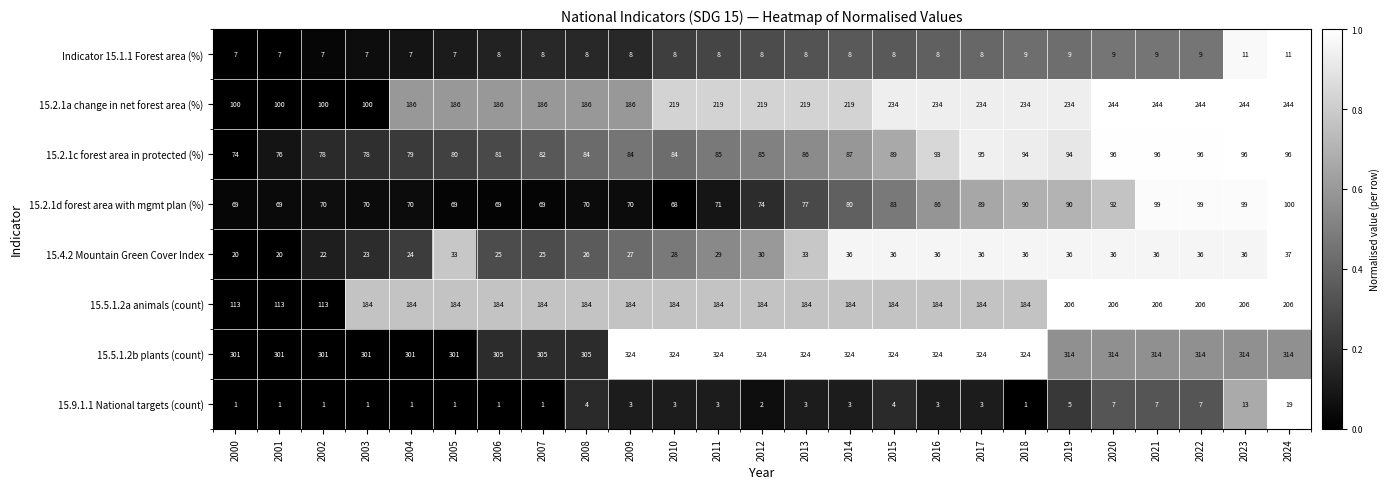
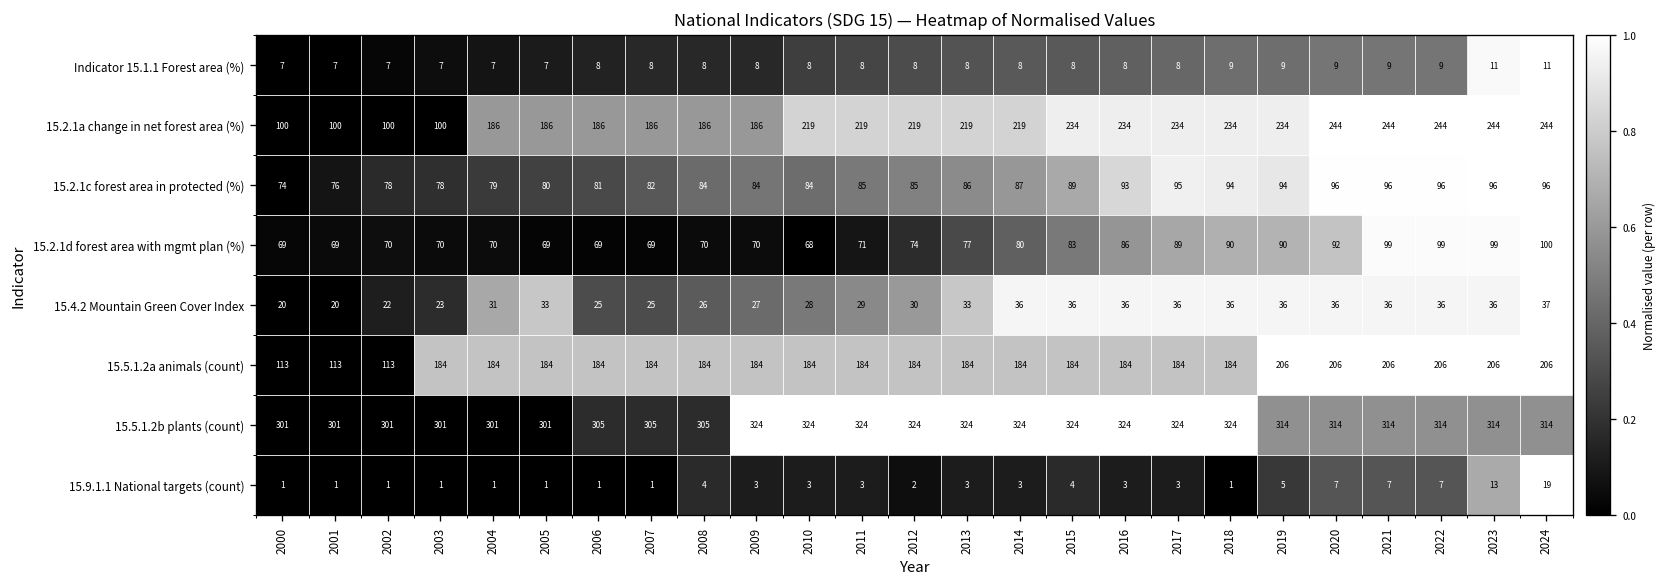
  {
    "Indicator 15.1.1 Forest area (%)": {
      "2000": 7,
      "2001": 7,
      "2002": 7,
      "2003": 7,
      "2004": 7,
      "2005": 7,
      "2006": 8,
      "2007": 8,
      "2008": 8,
      "2009": 8,
      "2010": 8,
      "2011": 8,
      "2012": 8,
      "2013": 8,
      "2014": 8,
      "2015": 8,
      "2016": 8,
      "2017": 8,
      "2018": 9,
      "2019": 9,
      "2020": 9,
      "2021": 9,
      "2022": 9,
      "2023": 11,
      "2024": 11
    },
    "15.2.1a change in net forest area (%)": {
      "2000": 100,
      "2001": 100,
      "2002": 100,
      "2003": 100,
      "2004": 186,
      "2005": 186,
      "2006": 186,
      "2007": 186,
      "2008": 186,
      "2009": 186,
      "2010": 219,
      "2011": 219,
      "2012": 219,
      "2013": 219,
      "2014": 219,
      "2015": 234,
      "2016": 234,
      "2017": 234,
      "2018": 234,
      "2019": 234,
      "2020": 244,
      "2021": 244,
      "2022": 244,
      "2023": 244,
      "2024": 244
    },
    "15.2.1c forest area in protected (%)": {
      "2000": 74,
      "2001": 76,
      "2002": 78,
      "2003": 78,
      "2004": 79,
      "2005": 80,
      "2006": 81,
      "2007": 82,
      "2008": 84,
      "2009": 84,
      "2010": 84,
      "2011": 85,
      "2012": 85,
      "2013": 86,
      "2014": 87,
      "2015": 89,
      "2016": 93,
      "2017": 95,
      "2018": 94,
      "2019": 94,
      "2020": 96,
      "2021": 96,
      "2022": 96,
      "2023": 96,
      "2024": 96
    },
    "15.2.1d forest area with mgmt plan (%)": {
      "2000": 69,
      "2001": 69,
      "2002": 70,
      "2003": 70,
      "2004": 70,
      "2005": 69,
      "2006": 69,
      "2007": 69,
      "2008": 70,
      "2009": 70,
      "2010": 68,
      "2011": 71,
      "2012": 74,
      "2013": 77,
      "2014": 80,
      "2015": 83,
      "2016": 86,
      "2017": 89,
      "2018": 90,
      "2019": 90,
      "2020": 92,
      "2021": 99,
      "2022": 99,
      "2023": 99,
      "2024": 100
    },
    "15.4.2 Mountain Green Cover Index": {
      "2000": 20,
      "2001": 20,
      "2002": 22,
      "2003": 23,
-     "2004": 24,
+     "2004": 31,
      "2005": 33,
      "2006": 25,
      "2007": 25,
      "2008": 26,
      "2009": 27,
      "2010": 28,
      "2011": 29,
      "2012": 30,
      "2013": 33,
      "2014": 36,
      "2015": 36,
      "2016": 36,
      "2017": 36,
      "2018": 36,
      "2019": 36,
      "2020": 36,
      "2021": 36,
      "2022": 36,
      "2023": 36,
      "2024": 37
    },
    "15.5.1.2a animals (count)": {
      "2000": 113,
      "2001": 113,
      "2002": 113,
      "2003": 184,
      "2004": 184,
      "2005": 184,
      "2006": 184,
      "2007": 184,
      "2008": 184,
      "2009": 184,
      "2010": 184,
      "2011": 184,
      "2012": 184,
      "2013": 184,
      "2014": 184,
      "2015": 184,
      "2016": 184,
      "2017": 184,
      "2018": 184,
      "2019": 206,
      "2020": 206,
      "2021": 206,
      "2022": 206,
      "2023": 206,
      "2024": 206
    },
    "15.5.1.2b plants (count)": {
      "2000": 301,
      "2001": 301,
      "2002": 301,
      "2003": 301,
      "2004": 301,
      "2005": 301,
      "2006": 305,
      "2007": 305,
      "2008": 305,
      "2009": 324,
      "2010": 324,
      "2011": 324,
      "2012": 324,
      "2013": 324,
      "2014": 324,
      "2015": 324,
      "2016": 324,
      "2017": 324,
      "2018": 324,
      "2019": 314,
      "2020": 314,
      "2021": 314,
      "2022": 314,
      "2023": 314,
      "2024": 314
    },
    "15.9.1.1 National targets (count)": {
      "2000": 1,
      "2001": 1,
      "2002": 1,
      "2003": 1,
      "2004": 1,
      "2005": 1,
      "2006": 1,
      "2007": 1,
      "2008": 4,
      "2009": 3,
      "2010": 3,
      "2011": 3,
      "2012": 2,
      "2013": 3,
      "2014": 3,
      "2015": 4,
      "2016": 3,
      "2017": 3,
      "2018": 1,
      "2019": 5,
      "2020": 7,
      "2021": 7,
      "2022": 7,
      "2023": 13,
      "2024": 19
    }
  }
